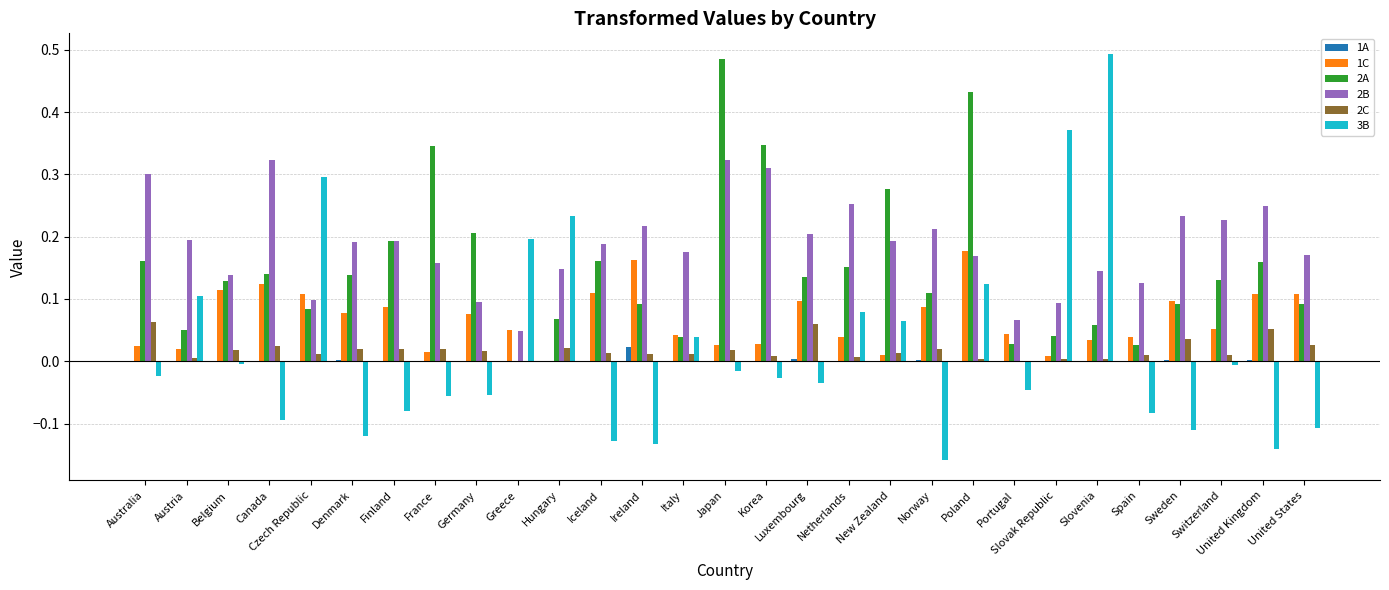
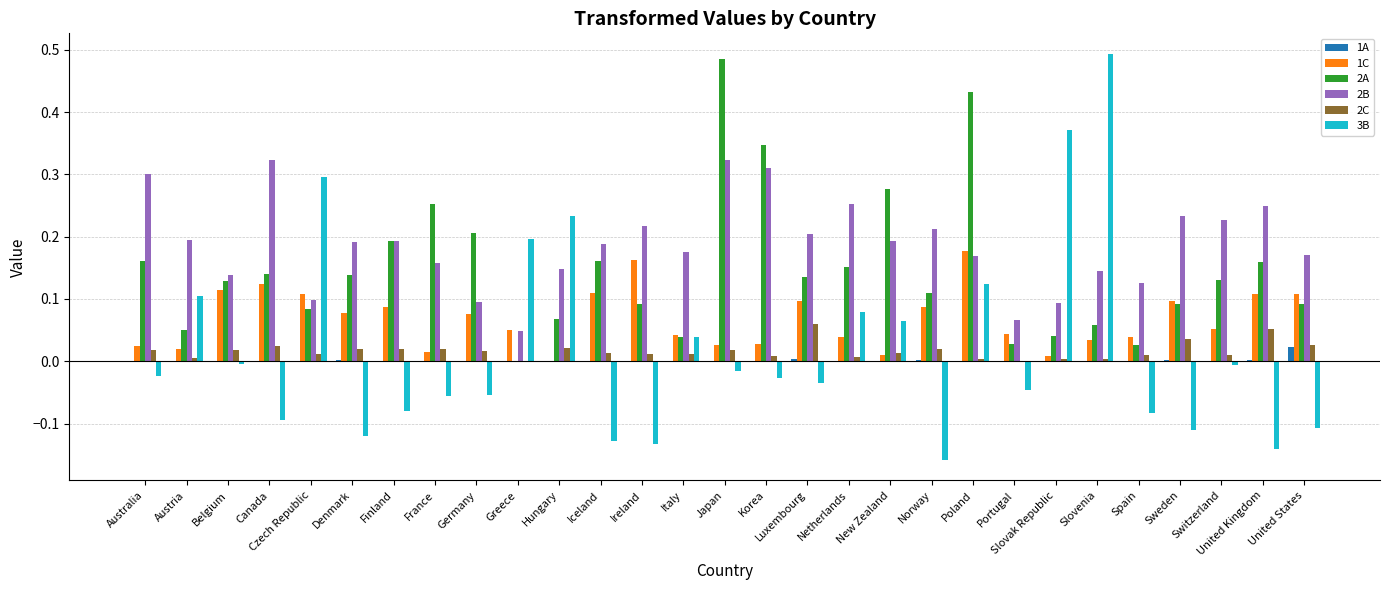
  {
    "1A": {
-     "Ireland": 0.02,
-     "United States": 0.00
+     "Ireland": 0.00,
+     "United States": 0.02
    },
    "1C": {
      "Australia": 0.02,
      "Austria": 0.02,
      "Belgium": 0.11,
      "Canada": 0.12,
      "Czech Republic": 0.11,
      "Denmark": 0.08,
      "Finland": 0.09,
      "France": 0.02,
      "Germany": 0.08,
      "Greece": 0.05,
      "Iceland": 0.11,
      "Ireland": 0.16,
      "Italy": 0.04,
      "Japan": 0.03,
      "Korea": 0.03,
      "Luxembourg": 0.10,
      "Netherlands": 0.04,
      "New Zealand": 0.01,
      "Norway": 0.09,
      "Poland": 0.18,
      "Portugal": 0.04,
      "Slovak Republic": 0.01,
      "Slovenia": 0.03,
      "Spain": 0.04,
      "Sweden": 0.10,
      "Switzerland": 0.05,
      "United Kingdom": 0.11,
      "United States": 0.11
    },
    "2A": {
      "Australia": 0.16,
      "Austria": 0.05,
      "Belgium": 0.13,
      "Canada": 0.14,
      "Czech Republic": 0.08,
      "Denmark": 0.14,
      "Finland": 0.19,
-     "France": 0.35,
+     "France": 0.25,
      "Germany": 0.21,
      "Hungary": 0.07,
      "Iceland": 0.16,
      "Ireland": 0.09,
      "Italy": 0.04,
      "Japan": 0.49,
      "Korea": 0.35,
      "Luxembourg": 0.13,
      "Netherlands": 0.15,
      "New Zealand": 0.28,
      "Norway": 0.11,
      "Poland": 0.43,
      "Portugal": 0.03,
      "Slovak Republic": 0.04,
      "Slovenia": 0.06,
      "Spain": 0.03,
      "Sweden": 0.09,
      "Switzerland": 0.13,
      "United Kingdom": 0.16,
      "United States": 0.09
    },
    "2B": {
      "Australia": 0.30,
      "Austria": 0.19,
      "Belgium": 0.14,
      "Canada": 0.32,
      "Czech Republic": 0.10,
      "Denmark": 0.19,
      "Finland": 0.19,
      "France": 0.16,
      "Germany": 0.10,
      "Greece": 0.05,
      "Hungary": 0.15,
      "Iceland": 0.19,
      "Ireland": 0.22,
      "Italy": 0.18,
      "Japan": 0.32,
      "Korea": 0.31,
      "Luxembourg": 0.20,
      "Netherlands": 0.25,
      "New Zealand": 0.19,
      "Norway": 0.21,
      "Poland": 0.17,
      "Portugal": 0.07,
      "Slovak Republic": 0.09,
      "Slovenia": 0.14,
      "Spain": 0.13,
      "Sweden": 0.23,
      "Switzerland": 0.23,
      "United Kingdom": 0.25,
      "United States": 0.17
    },
    "2C": {
-     "Australia": 0.06,
+     "Australia": 0.02,
      "Austria": 0.01,
      "Belgium": 0.02,
      "Canada": 0.03,
      "Czech Republic": 0.01,
      "Denmark": 0.02,
      "Finland": 0.02,
      "France": 0.02,
      "Germany": 0.02,
      "Hungary": 0.02,
      "Iceland": 0.01,
      "Ireland": 0.01,
      "Italy": 0.01,
      "Japan": 0.02,
      "Korea": 0.01,
      "Luxembourg": 0.06,
      "Netherlands": 0.01,
      "New Zealand": 0.01,
      "Norway": 0.02,
      "Spain": 0.01,
      "Sweden": 0.04,
      "Switzerland": 0.01,
      "United Kingdom": 0.05,
      "United States": 0.03
    },
    "3B": {
      "Australia": -0.02,
      "Austria": 0.11,
      "Belgium": 0.00,
      "Canada": -0.10,
      "Czech Republic": 0.30,
      "Denmark": -0.12,
      "Finland": -0.08,
      "France": -0.06,
      "Germany": -0.05,
      "Greece": 0.20,
      "Hungary": 0.23,
      "Iceland": -0.13,
      "Ireland": -0.13,
      "Italy": 0.04,
      "Japan": -0.02,
      "Korea": -0.03,
      "Luxembourg": -0.03,
      "Netherlands": 0.08,
      "New Zealand": 0.07,
      "Norway": -0.16,
      "Poland": 0.12,
      "Portugal": -0.05,
      "Slovak Republic": 0.37,
      "Slovenia": 0.49,
      "Spain": -0.08,
      "Sweden": -0.11,
      "Switzerland": -0.01,
      "United Kingdom": -0.14,
      "United States": -0.11
    }
  }
